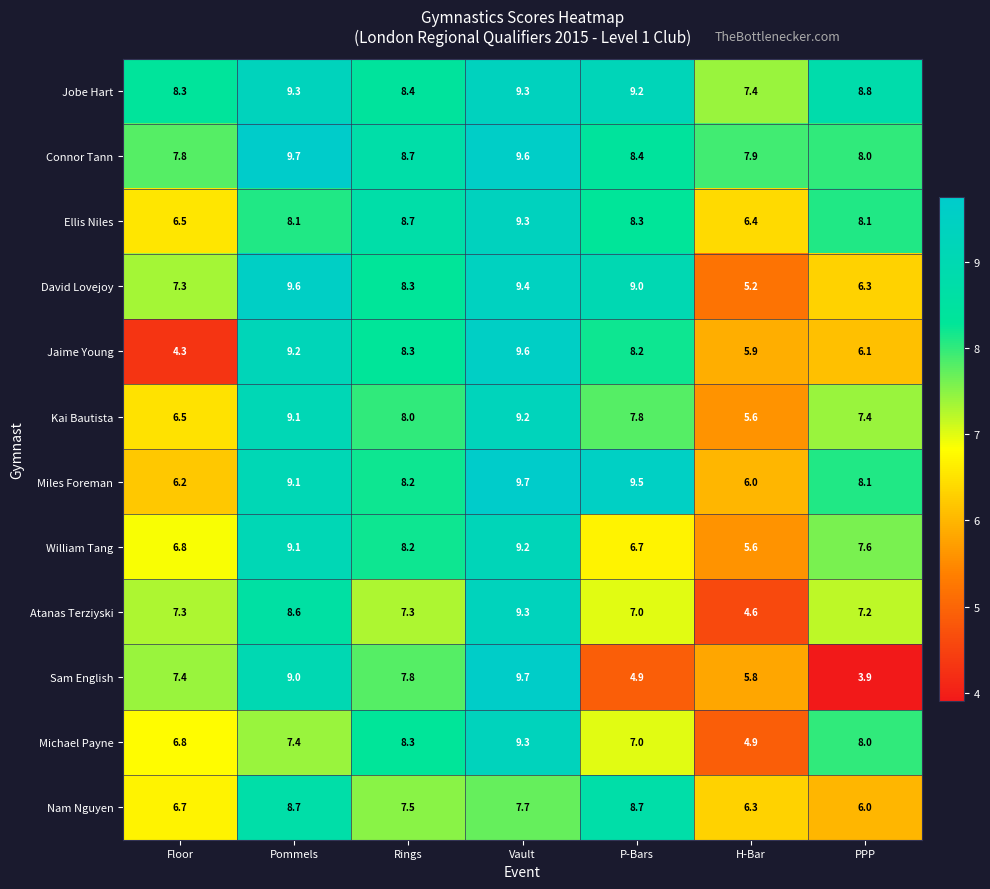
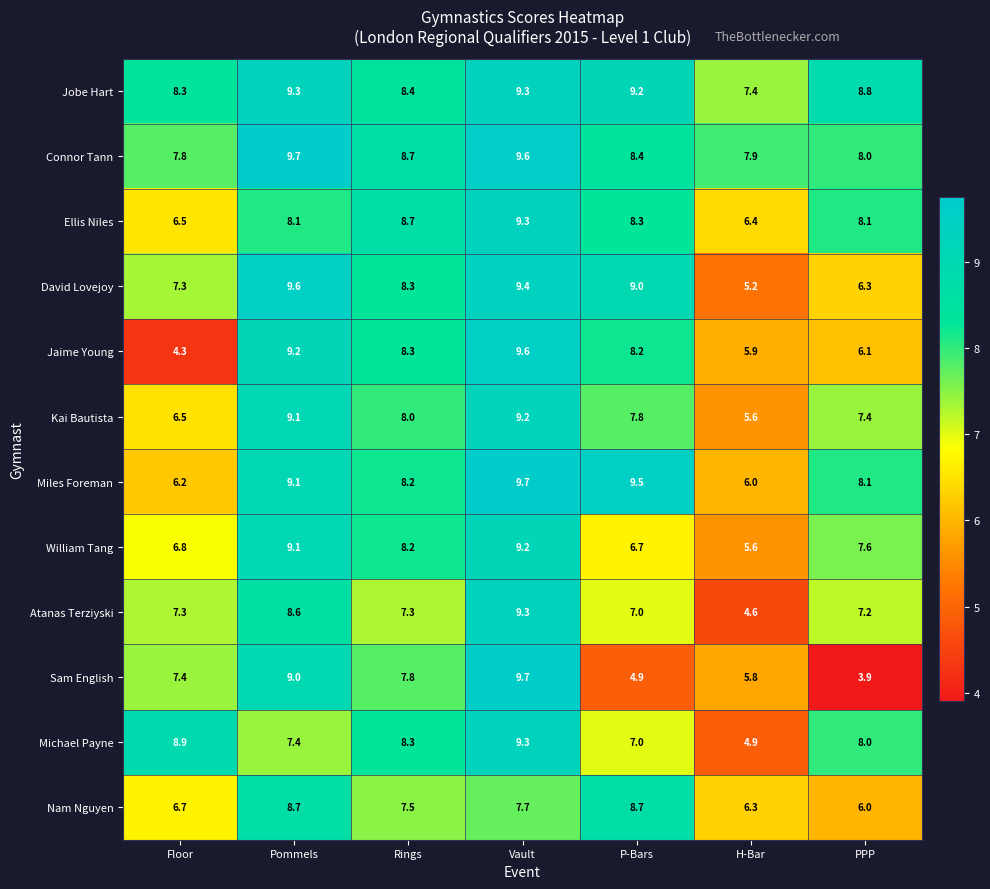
  {
    "Jobe Hart": {
      "Floor": 8.3,
      "Pommels": 9.3,
      "Rings": 8.4,
      "Vault": 9.3,
      "P-Bars": 9.2,
      "H-Bar": 7.4,
      "PPP": 8.8
    },
    "Connor Tann": {
      "Floor": 7.8,
      "Pommels": 9.7,
      "Rings": 8.7,
      "Vault": 9.6,
      "P-Bars": 8.4,
      "H-Bar": 7.9,
      "PPP": 8.0
    },
    "Ellis Niles": {
      "Floor": 6.5,
      "Pommels": 8.1,
      "Rings": 8.7,
      "Vault": 9.3,
      "P-Bars": 8.3,
      "H-Bar": 6.4,
      "PPP": 8.1
    },
    "David Lovejoy": {
      "Floor": 7.3,
      "Pommels": 9.6,
      "Rings": 8.3,
      "Vault": 9.4,
      "P-Bars": 9.0,
      "H-Bar": 5.2,
      "PPP": 6.3
    },
    "Jaime Young": {
      "Floor": 4.3,
      "Pommels": 9.2,
      "Rings": 8.3,
      "Vault": 9.6,
      "P-Bars": 8.2,
      "H-Bar": 5.9,
      "PPP": 6.1
    },
    "Kai Bautista": {
      "Floor": 6.5,
      "Pommels": 9.1,
      "Rings": 8.0,
      "Vault": 9.2,
      "P-Bars": 7.8,
      "H-Bar": 5.6,
      "PPP": 7.4
    },
    "Miles Foreman": {
      "Floor": 6.2,
      "Pommels": 9.1,
      "Rings": 8.2,
      "Vault": 9.7,
      "P-Bars": 9.5,
      "H-Bar": 6.0,
      "PPP": 8.1
    },
    "William Tang": {
      "Floor": 6.8,
      "Pommels": 9.1,
      "Rings": 8.2,
      "Vault": 9.2,
      "P-Bars": 6.7,
      "H-Bar": 5.6,
      "PPP": 7.6
    },
    "Atanas Terziyski": {
      "Floor": 7.3,
      "Pommels": 8.6,
      "Rings": 7.3,
      "Vault": 9.3,
      "P-Bars": 7.0,
      "H-Bar": 4.6,
      "PPP": 7.2
    },
    "Sam English": {
      "Floor": 7.4,
      "Pommels": 9.0,
      "Rings": 7.8,
      "Vault": 9.7,
      "P-Bars": 4.9,
      "H-Bar": 5.8,
      "PPP": 3.9
    },
    "Michael Payne": {
-     "Floor": 6.8,
+     "Floor": 8.9,
      "Pommels": 7.4,
      "Rings": 8.3,
      "Vault": 9.3,
      "P-Bars": 7.0,
      "H-Bar": 4.9,
      "PPP": 8.0
    },
    "Nam Nguyen": {
      "Floor": 6.7,
      "Pommels": 8.7,
      "Rings": 7.5,
      "Vault": 7.7,
      "P-Bars": 8.7,
      "H-Bar": 6.3,
      "PPP": 6.0
    }
  }
